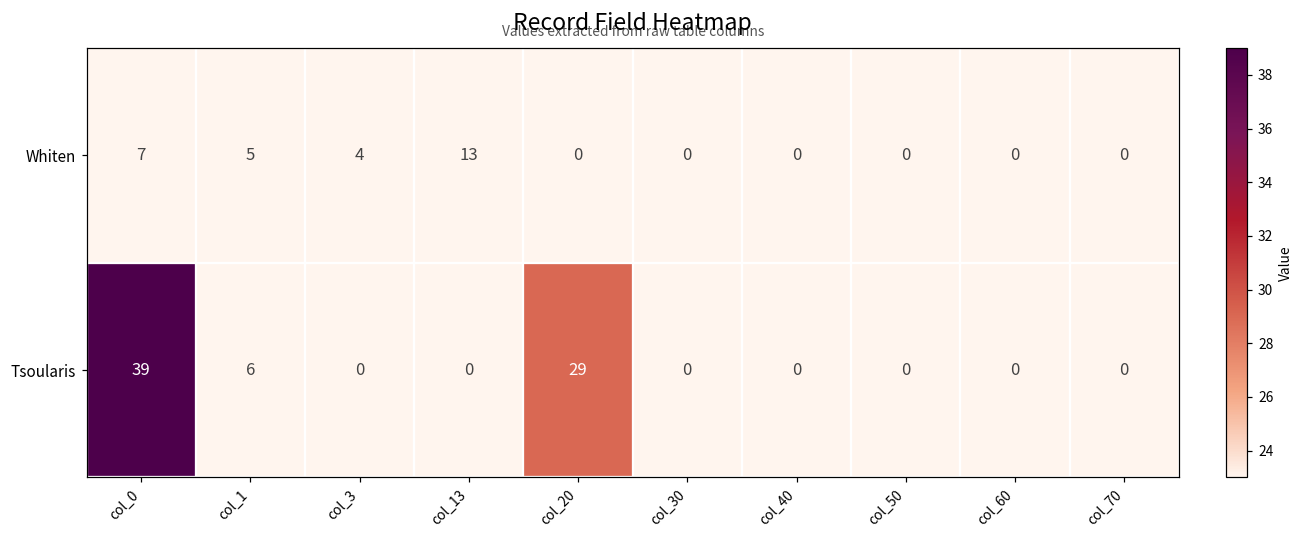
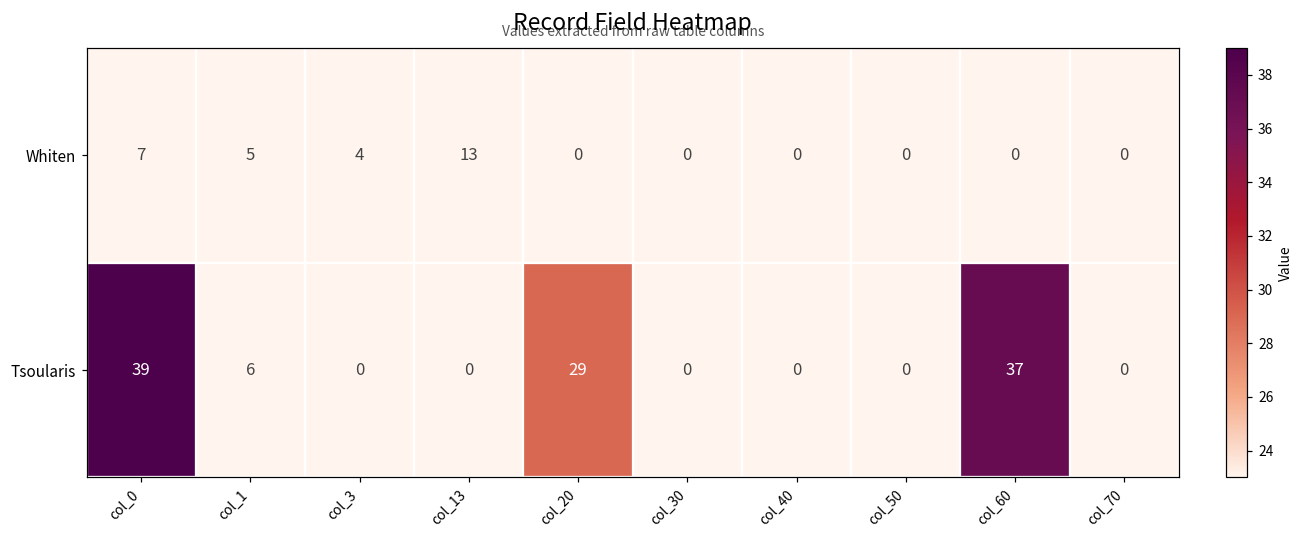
  {
    "Whiten": {
      "col_0": 7,
      "col_1": 5,
      "col_3": 4,
      "col_13": 13,
      "col_20": 0,
      "col_30": 0,
      "col_40": 0,
      "col_50": 0,
      "col_60": 0,
      "col_70": 0
    },
    "Tsoularis": {
      "col_0": 39,
      "col_1": 6,
      "col_3": 0,
      "col_13": 0,
      "col_20": 29,
      "col_30": 0,
      "col_40": 0,
      "col_50": 0,
-     "col_60": 0,
+     "col_60": 37,
      "col_70": 0
    }
  }
